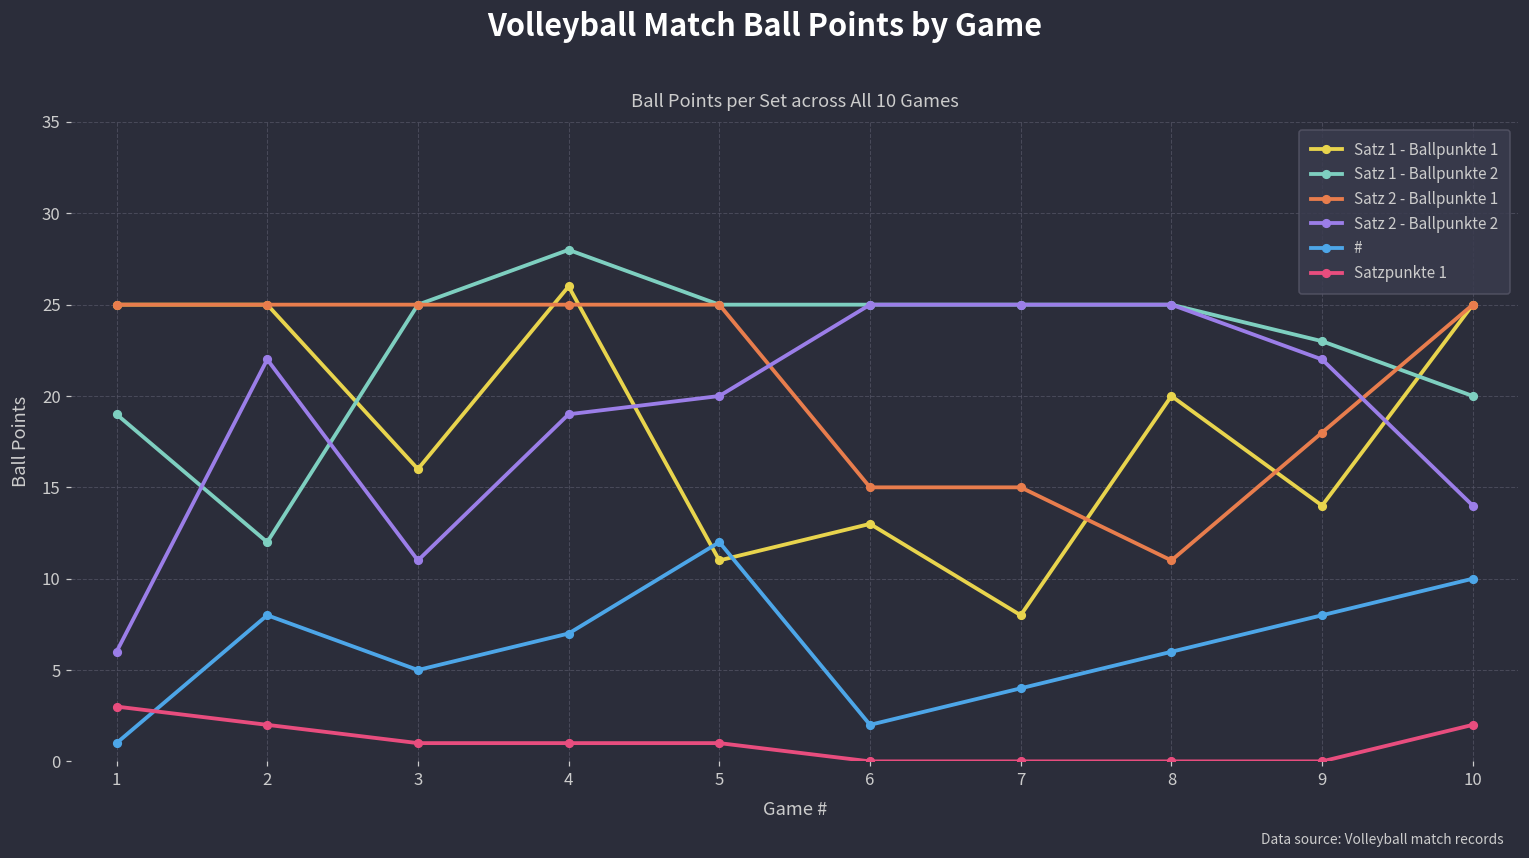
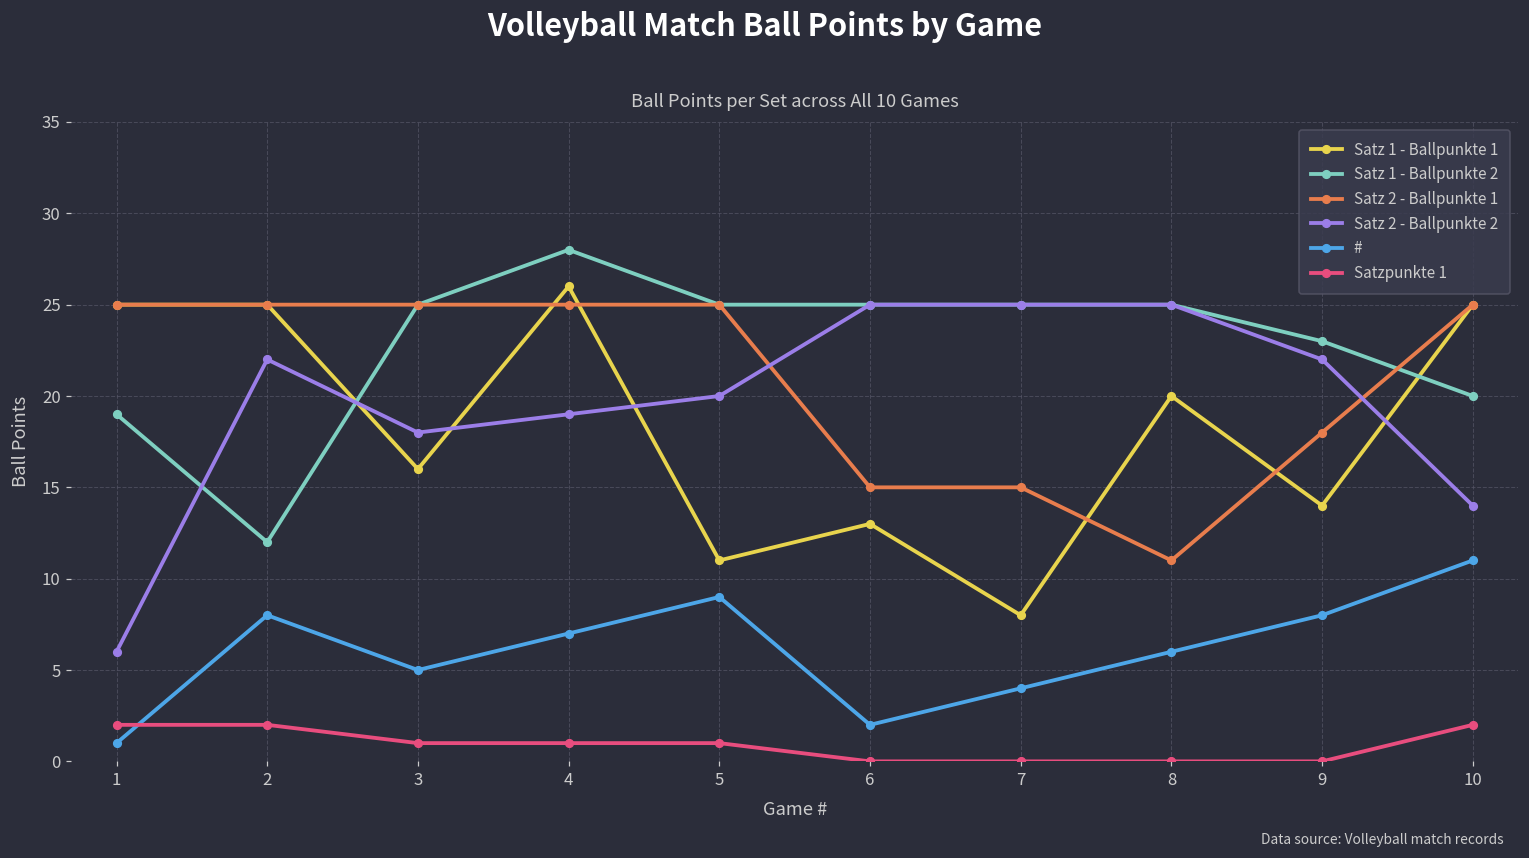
  {
    "Satz 1 - Ballpunkte 1": {
      "3": 16,
      "4": 26,
      "5": 11,
      "6": 13,
      "7": 8,
      "8": 20,
      "9": 14
    },
    "Satz 1 - Ballpunkte 2": {
      "1": 19,
      "2": 12,
      "4": 28,
      "9": 23,
      "10": 20
    },
    "Satz 2 - Ballpunkte 1": {
      "4": 25,
      "6": 15,
      "7": 15,
      "8": 11,
      "9": 18
    },
    "Satz 2 - Ballpunkte 2": {
      "1": 6,
      "2": 22,
-     "3": 11,
+     "3": 18,
      "4": 19,
      "5": 20,
      "9": 22,
      "10": 14
    },
    "#": {
      "1": 1,
      "2": 8,
      "3": 5,
      "4": 7,
-     "5": 12,
+     "5": 9,
      "6": 2,
      "7": 4,
      "8": 6,
      "9": 8,
-     "10": 10
+     "10": 11
    },
    "Satzpunkte 1": {
-     "1": 3,
+     "1": 2,
      "2": 2,
      "3": 1,
      "4": 1,
      "5": 1,
      "6": 0,
      "7": 0,
      "8": 0,
      "9": 0,
      "10": 2
    }
  }
